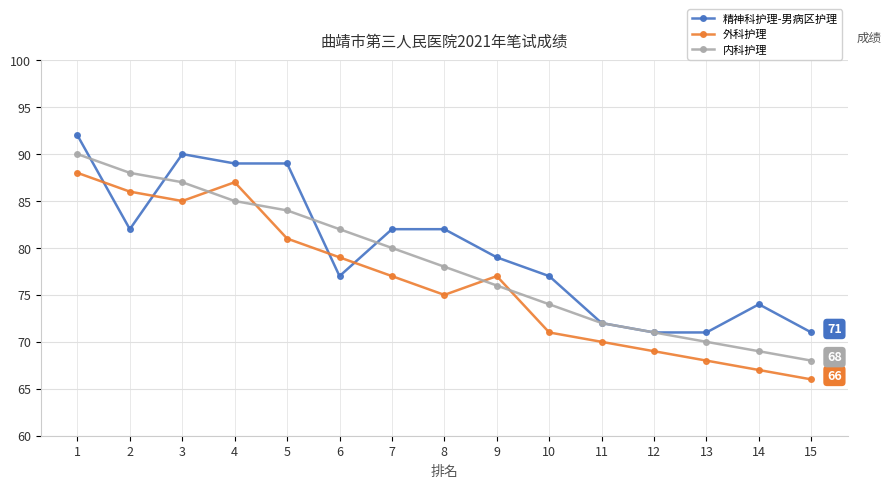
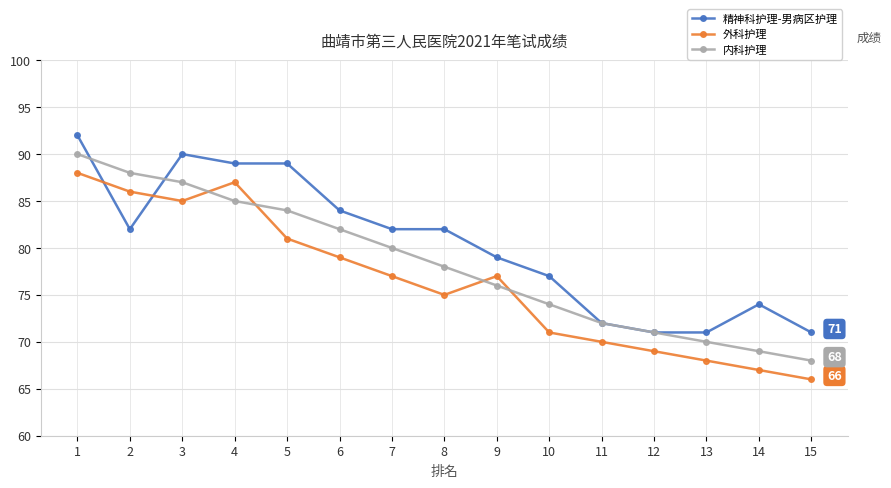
  {
    "精神科护理-男病区护理": {
      "1": 92,
      "2": 82,
      "3": 90,
      "4": 89,
      "5": 89,
-     "6": 77,
+     "6": 84,
      "7": 82,
      "8": 82,
      "9": 79,
      "10": 77,
      "13": 71,
      "14": 74
    },
    "外科护理": {
      "1": 88,
      "2": 86,
      "3": 85,
      "4": 87,
      "5": 81,
      "6": 79,
      "7": 77,
      "8": 75,
      "9": 77,
      "10": 71,
      "11": 70,
      "12": 69,
      "13": 68,
      "14": 67
    },
    "内科护理": {
      "1": 90,
      "2": 88,
      "3": 87,
      "4": 85,
      "5": 84,
      "6": 82,
      "7": 80,
      "8": 78,
      "9": 76,
      "10": 74,
      "13": 70,
      "14": 69
    }
  }
